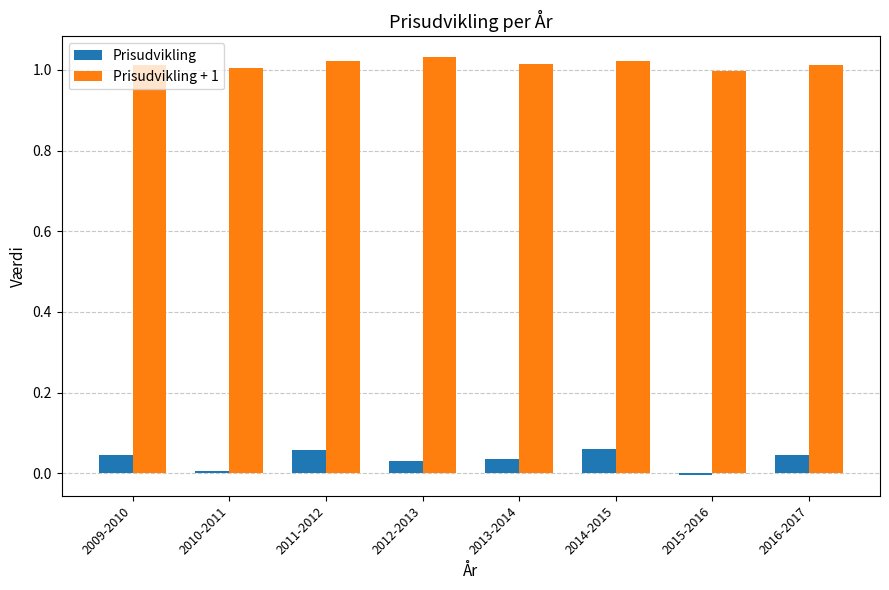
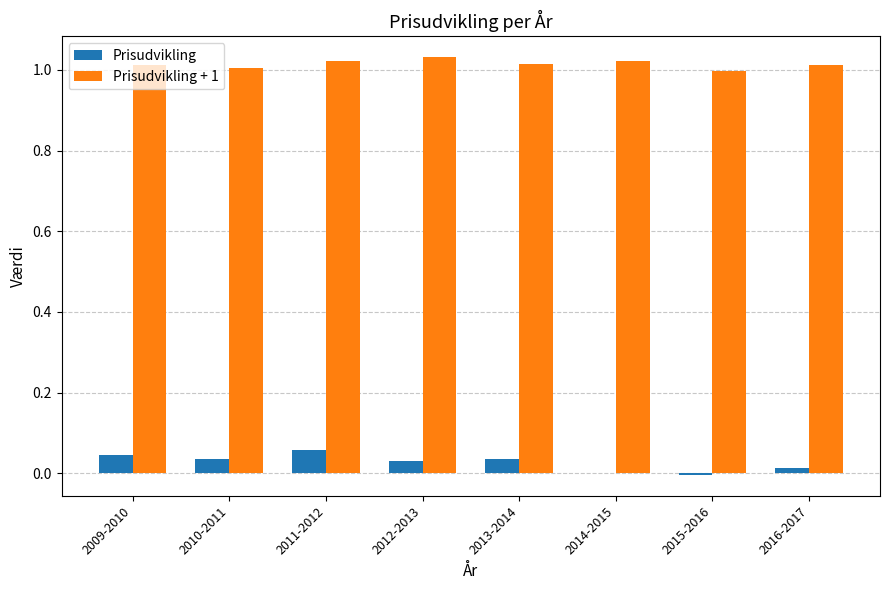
  {
    "Prisudvikling": {
      "2009-2010": 0.05,
-     "2010-2011": 0.01,
+     "2010-2011": 0.04,
      "2011-2012": 0.06,
      "2012-2013": 0.03,
      "2013-2014": 0.04,
-     "2014-2015": 0.06,
-     "2016-2017": 0.04
+     "2014-2015": 0.00,
+     "2016-2017": 0.01
    },
    "Prisudvikling + 1": {
      "2010-2011": 1.01,
      "2011-2012": 1.02,
      "2012-2013": 1.03,
      "2013-2014": 1.02,
      "2014-2015": 1.02,
      "2015-2016": 1.00,
      "2016-2017": 1.01
    }
  }
